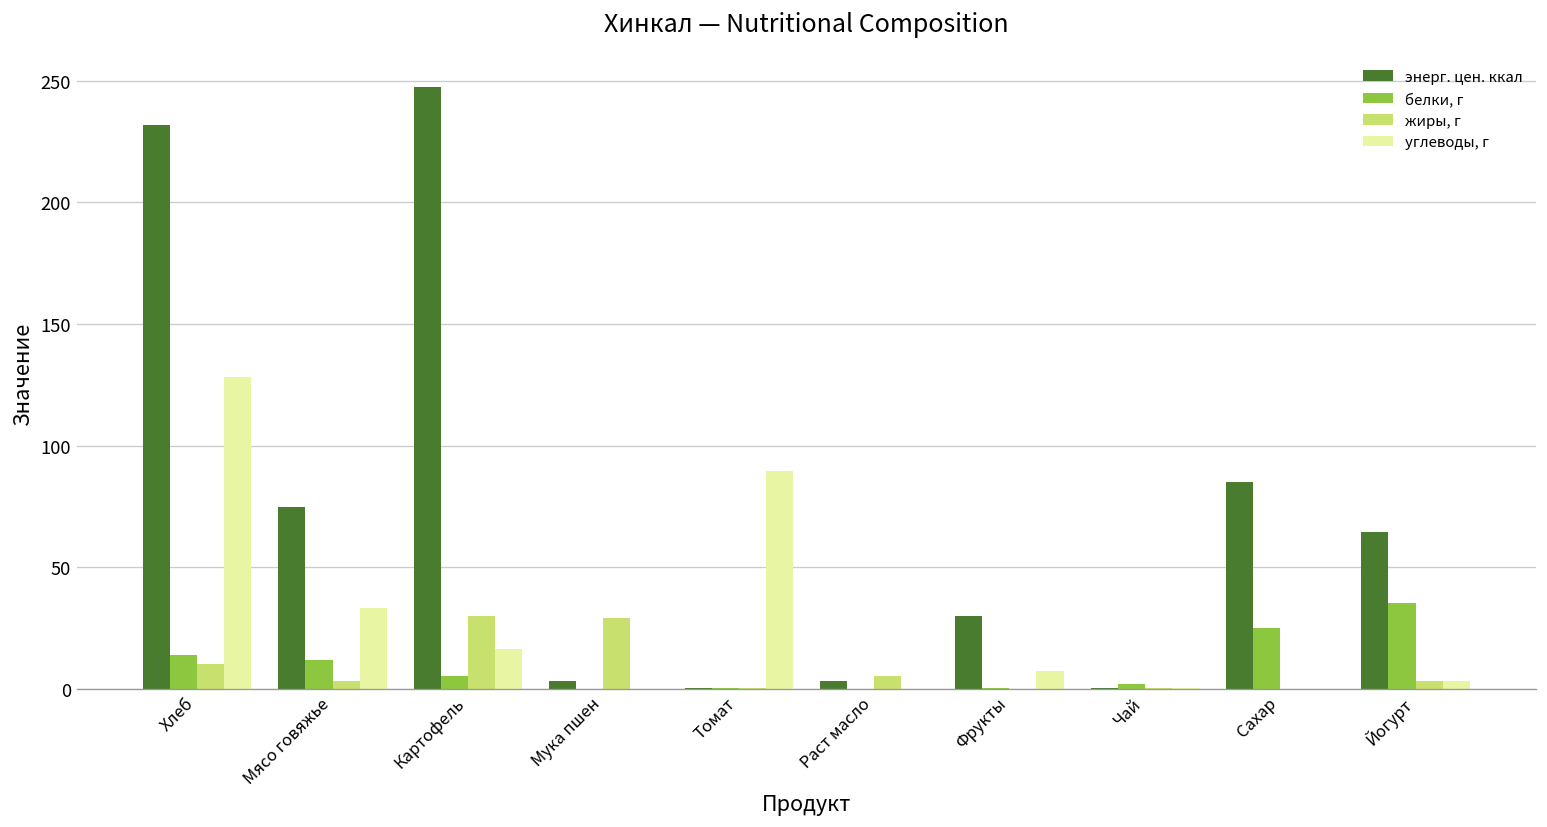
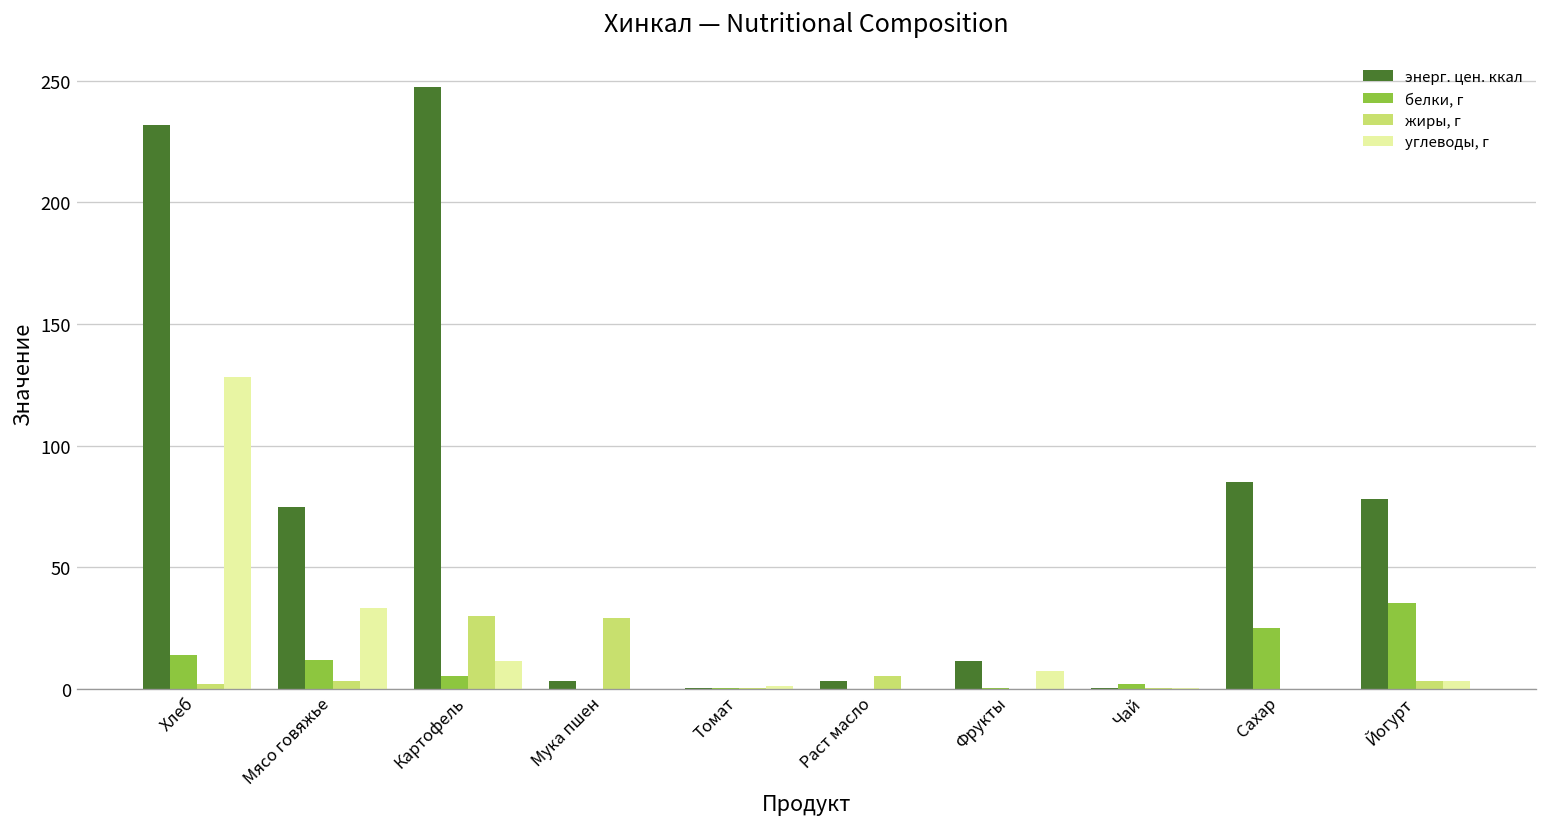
  {
    "энерг. цен. ккал": {
      "Хлеб": 232,
      "Мясо говяжье": 75,
      "Картофель": 248,
      "Мука пшен": 3,
      "Раст масло": 3,
-     "Фрукты": 30,
+     "Фрукты": 11,
      "Сахар": 85,
-     "Йогурт": 65
+     "Йогурт": 78
    },
    "белки, г": {
      "Хлеб": 14,
      "Мясо говяжье": 12,
      "Картофель": 5,
      "Мука пшен": 0,
      "Раст масло": 0,
      "Чай": 2,
      "Сахар": 25,
      "Йогурт": 35
    },
    "жиры, г": {
-     "Хлеб": 10,
+     "Хлеб": 2,
      "Мясо говяжье": 3,
      "Картофель": 30,
      "Мука пшен": 29,
      "Раст масло": 5,
      "Фрукты": 0,
      "Сахар": 0,
      "Йогурт": 3
    },
    "углеводы, г": {
      "Хлеб": 128,
      "Мясо говяжье": 33,
-     "Картофель": 16,
+     "Картофель": 12,
      "Мука пшен": 0,
-     "Томат": 90,
+     "Томат": 1,
      "Раст масло": 0,
      "Фрукты": 7,
      "Сахар": 0,
      "Йогурт": 3
    }
  }
